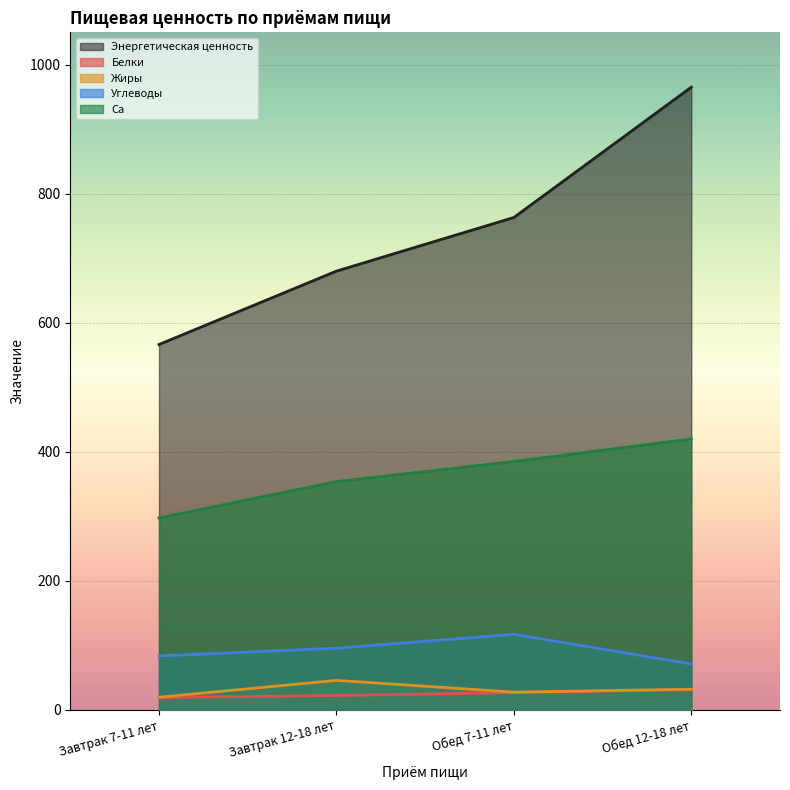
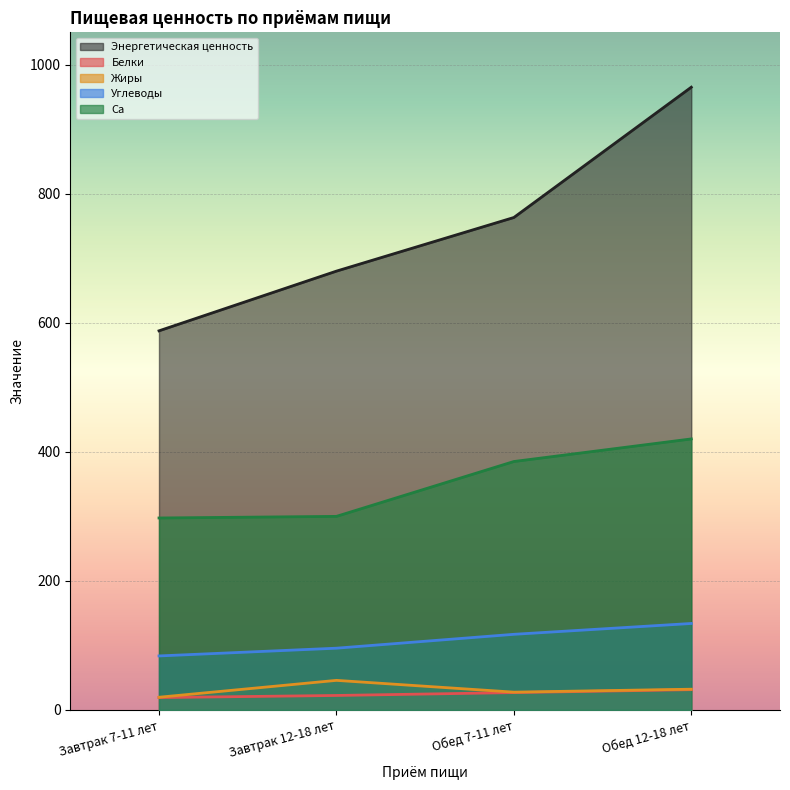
  {
    "Энергетическая ценность": {
-     "Завтрак 7-11 лет": 570,
+     "Завтрак 7-11 лет": 590,
      "Завтрак 12-18 лет": 680,
      "Обед 7-11 лет": 760,
      "Обед 12-18 лет": 970
    },
    "Белки": {
      "Завтрак 12-18 лет": 20
    },
    "Жиры": {
      "Завтрак 12-18 лет": 50
    },
    "Углеводы": {
      "Завтрак 7-11 лет": 80,
      "Завтрак 12-18 лет": 100,
      "Обед 7-11 лет": 120,
-     "Обед 12-18 лет": 70
+     "Обед 12-18 лет": 130
    },
    "Ca": {
      "Завтрак 7-11 лет": 300,
-     "Завтрак 12-18 лет": 350,
+     "Завтрак 12-18 лет": 300,
      "Обед 7-11 лет": 390,
      "Обед 12-18 лет": 420
    }
  }
